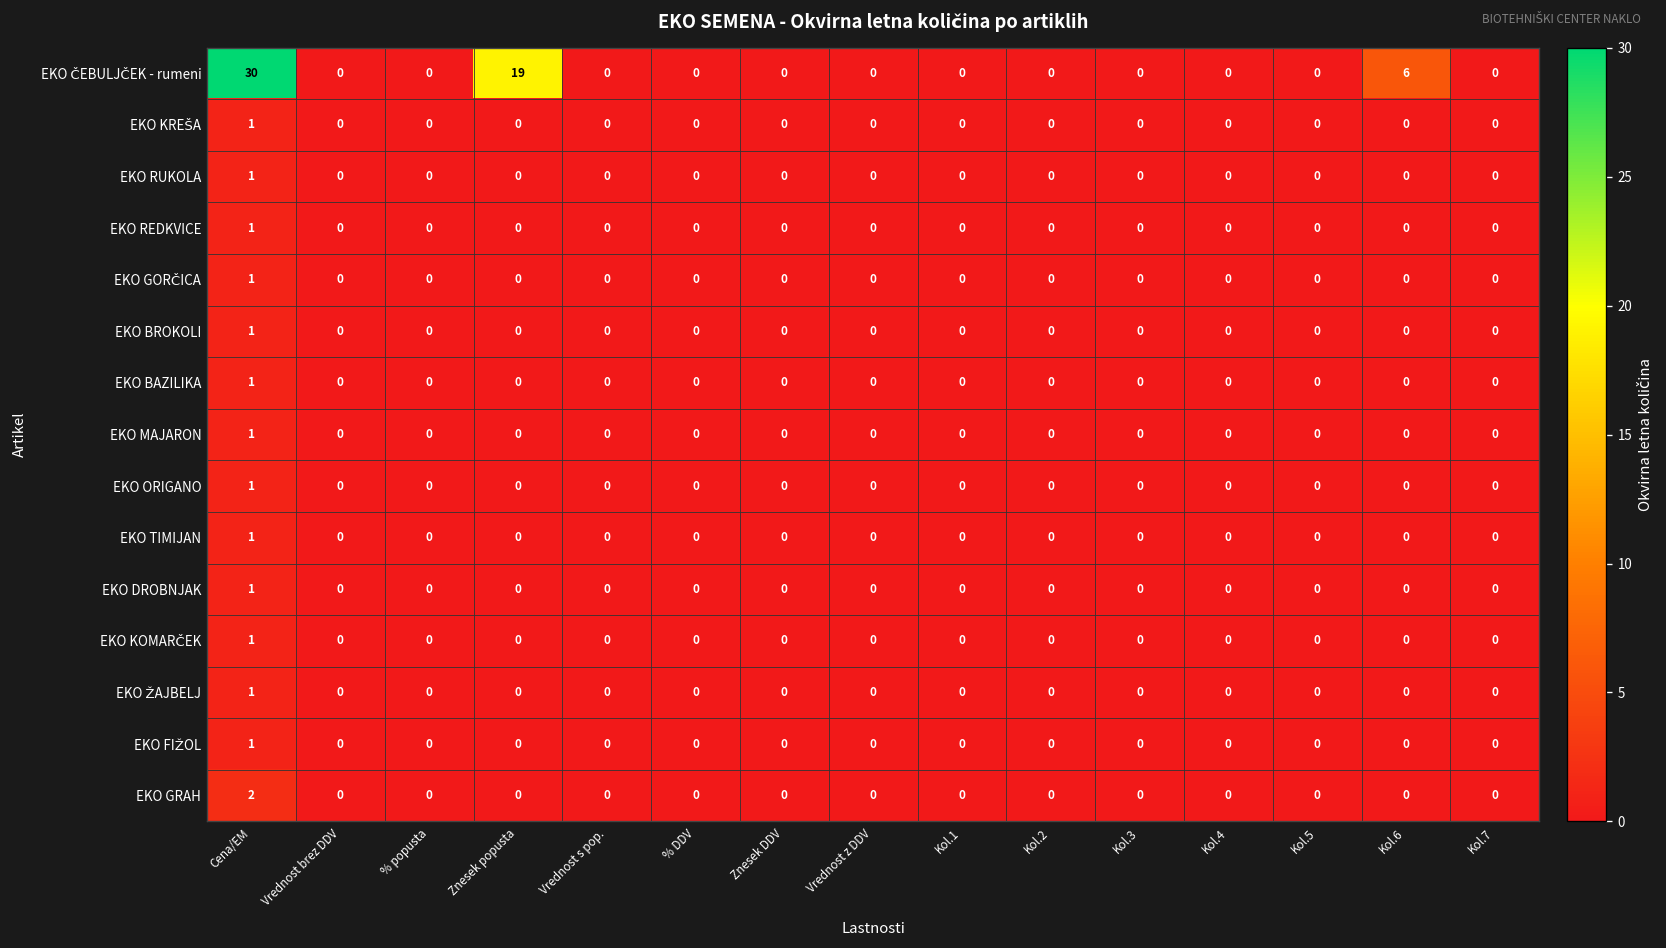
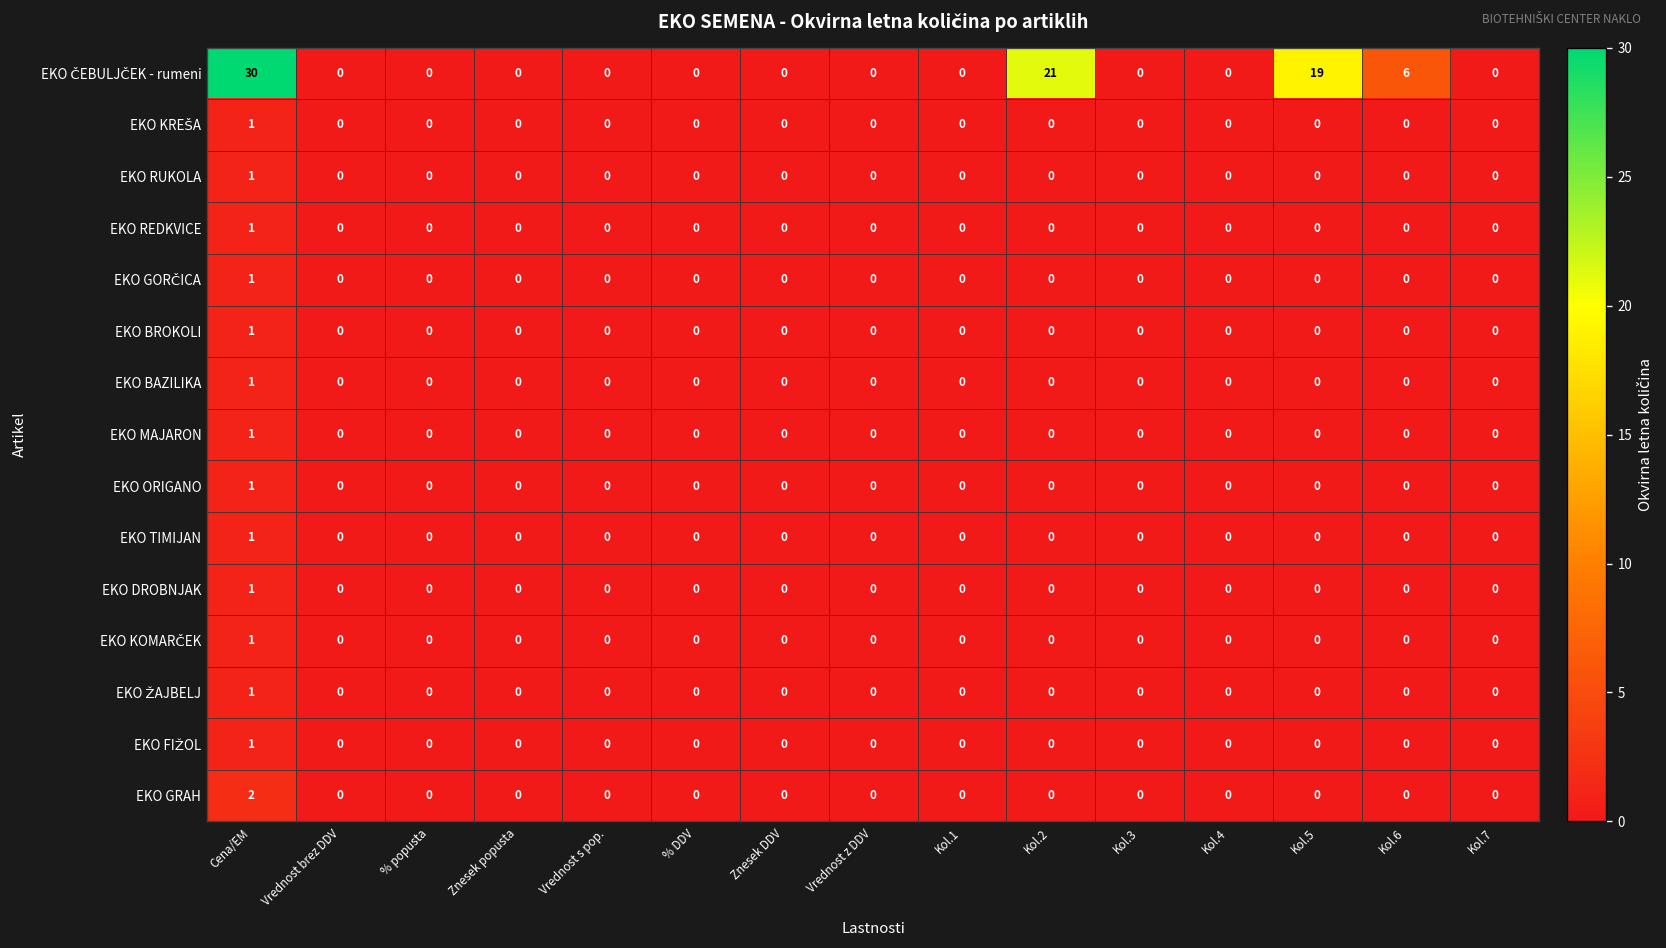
  {
    "EKO ČEBULJČEK - rumeni": {
      "Cena/EM": 30,
      "Vrednost brez DDV": 0,
      "% popusta": 0,
-     "Znesek popusta": 19,
+     "Znesek popusta": 0,
      "Vrednost s pop.": 0,
      "% DDV": 0,
      "Znesek DDV": 0,
      "Vrednost z DDV": 0,
      "Kol.1": 0,
-     "Kol.2": 0,
+     "Kol.2": 21,
      "Kol.3": 0,
      "Kol.4": 0,
-     "Kol.5": 0,
+     "Kol.5": 19,
      "Kol.6": 6,
      "Kol.7": 0
    }
  }
